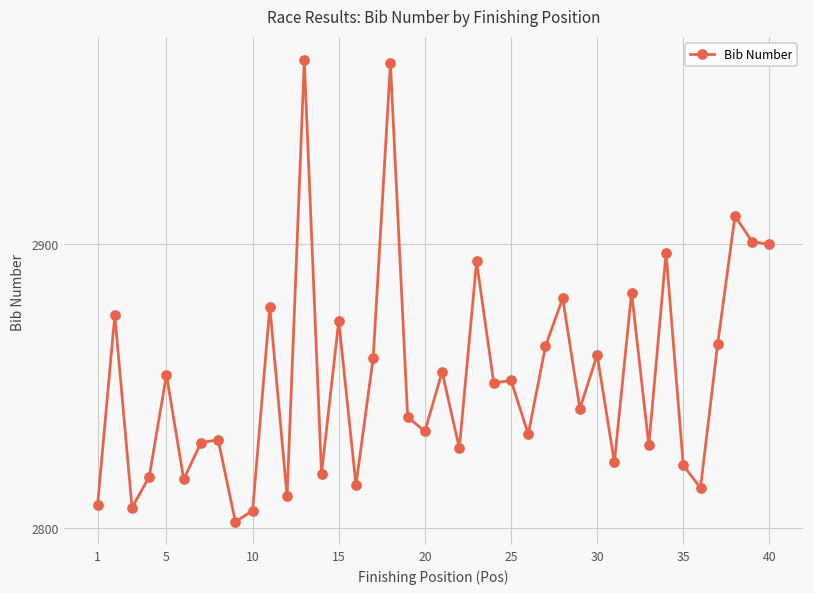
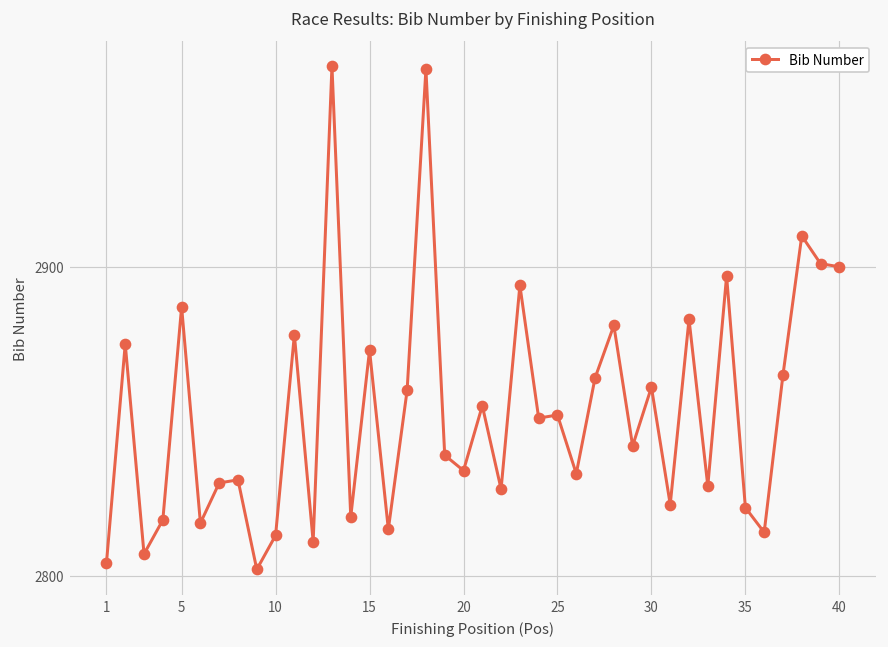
  {
-   "1": 2808,
-   "5": 2854,
-   "10": 2806,
+   "1": 2804,
+   "5": 2887,
+   "10": 2813,
    "15": 2873,
    "20": 2834,
    "25": 2852,
    "30": 2861,
    "35": 2822,
    "40": 2900
  }
